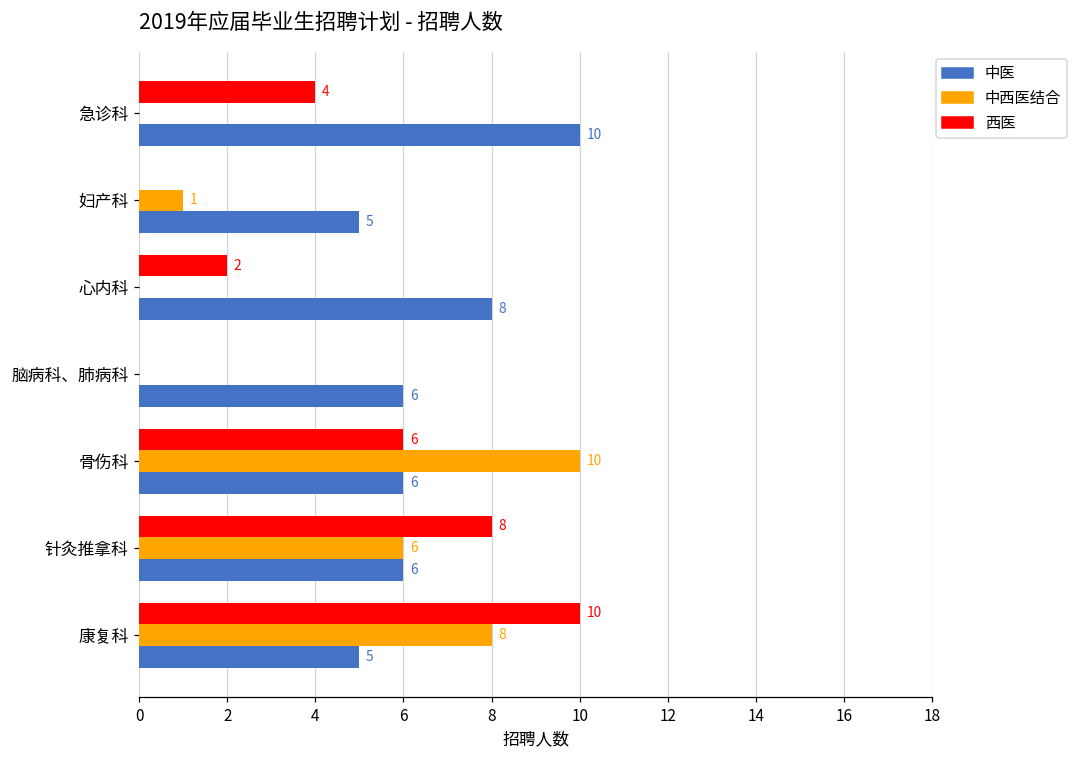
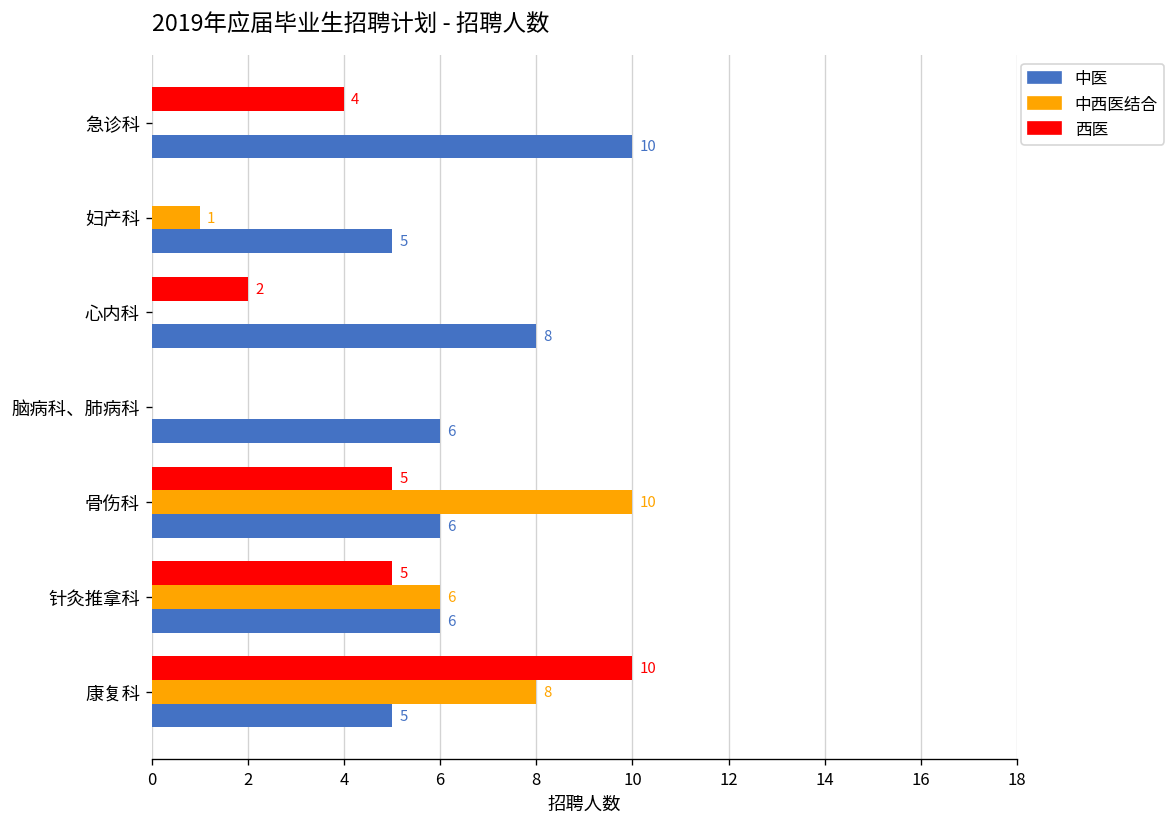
  {
    "中医": {
      "急诊科": 10,
      "妇产科": 5,
      "心内科": 8,
      "脑病科、肺病科": 6,
      "骨伤科": 6,
      "针灸推拿科": 6,
      "康复科": 5
    },
    "中西医结合": {
      "妇产科": 1,
      "骨伤科": 10,
      "针灸推拿科": 6,
      "康复科": 8
    },
    "西医": {
      "急诊科": 4,
      "心内科": 2,
-     "骨伤科": 6,
-     "针灸推拿科": 8,
+     "骨伤科": 5,
+     "针灸推拿科": 5,
      "康复科": 10
    }
  }
